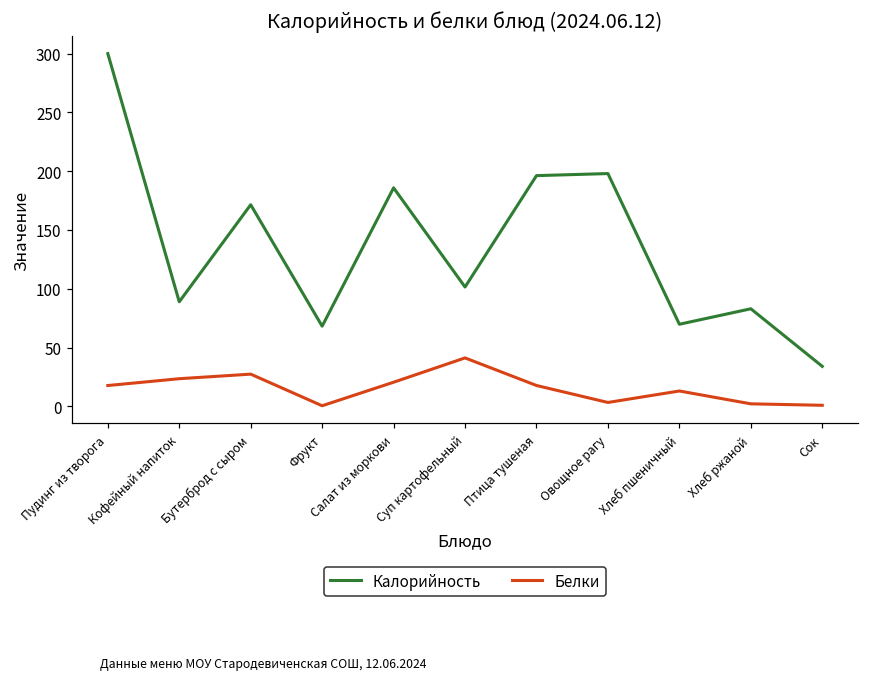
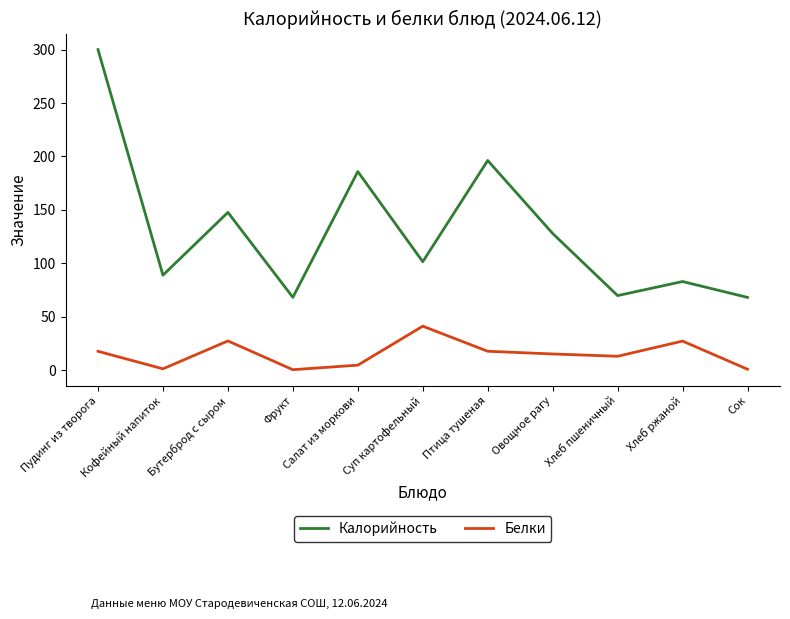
  {
    "Калорийность": {
      "Пудинг из творога": 300,
      "Кофейный напиток": 89,
-     "Бутерброд с сыром": 172,
+     "Бутерброд с сыром": 148,
      "Фрукт": 68,
      "Салат из моркови": 186,
      "Суп картофельный": 102,
      "Птица тушеная": 196,
-     "Овощное рагу": 198,
+     "Овощное рагу": 128,
      "Хлеб пшеничный": 70,
      "Хлеб ржаной": 83,
-     "Сок": 34
+     "Сок": 68
    },
    "Белки": {
      "Пудинг из творога": 18,
-     "Кофейный напиток": 24,
+     "Кофейный напиток": 1,
      "Бутерброд с сыром": 27,
      "Фрукт": 1,
-     "Салат из моркови": 21,
+     "Салат из моркови": 5,
      "Суп картофельный": 41,
      "Птица тушеная": 18,
-     "Овощное рагу": 3,
+     "Овощное рагу": 15,
      "Хлеб пшеничный": 13,
-     "Хлеб ржаной": 2,
+     "Хлеб ржаной": 27,
      "Сок": 1
    }
  }
